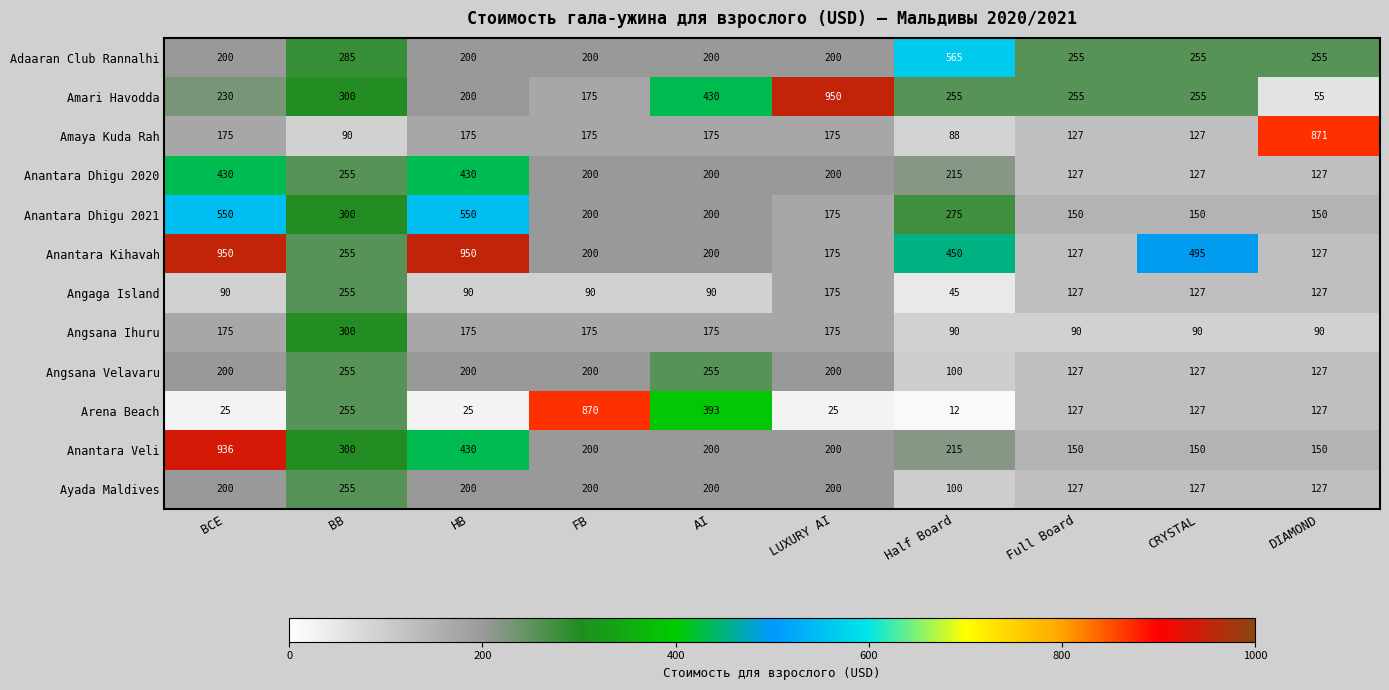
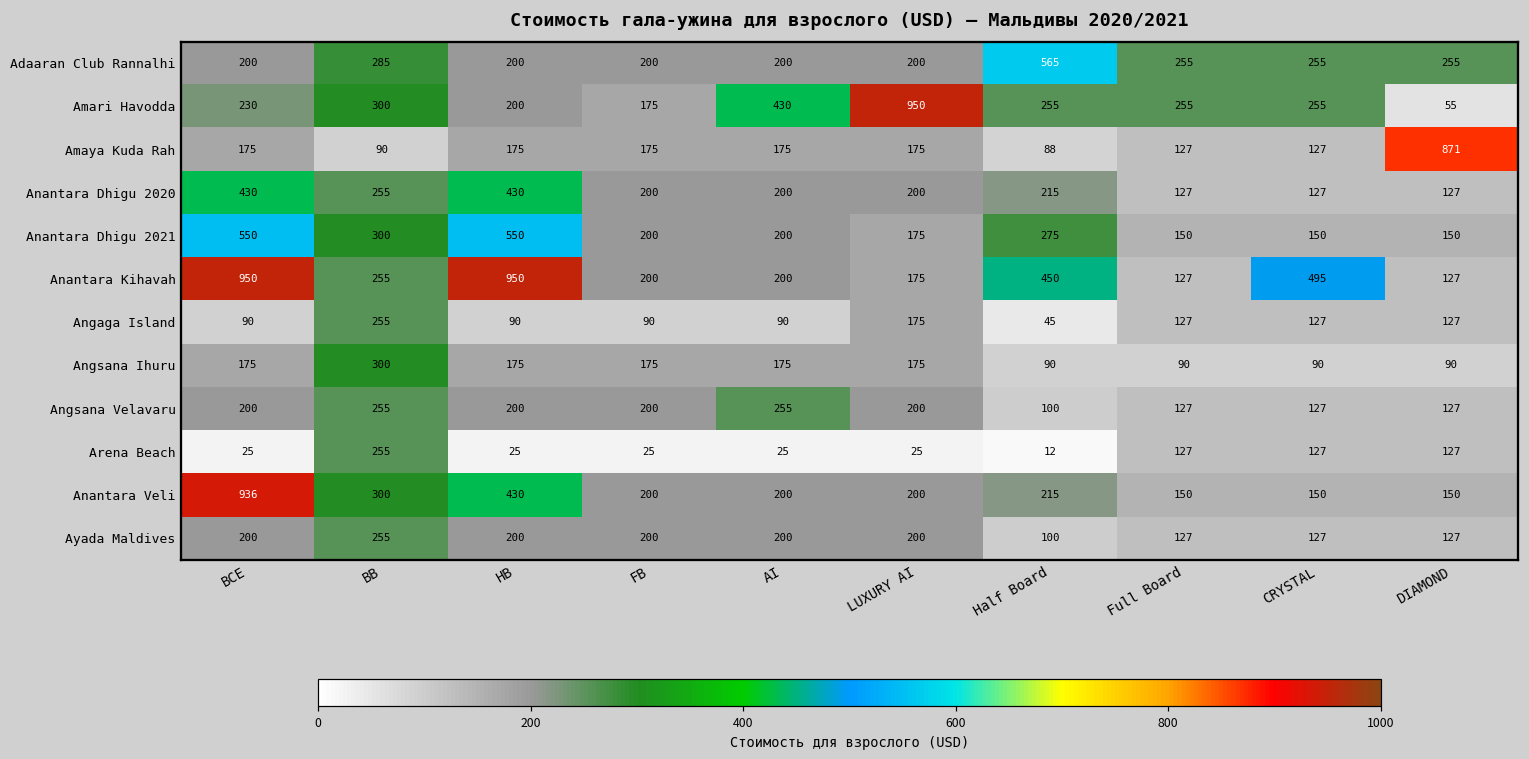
  {
    "Adaaran Club Rannalhi": {
      "ВСЕ": 200,
      "BB": 285,
      "HB": 200,
      "FB": 200,
      "AI": 200,
      "LUXURY AI": 200,
      "Half Board": 565,
      "Full Board": 255,
      "CRYSTAL": 255,
      "DIAMOND": 255
    },
    "Amari Havodda": {
      "ВСЕ": 230,
      "BB": 300,
      "HB": 200,
      "FB": 175,
      "AI": 430,
      "LUXURY AI": 950,
      "Half Board": 255,
      "Full Board": 255,
      "CRYSTAL": 255,
      "DIAMOND": 55
    },
    "Amaya Kuda Rah": {
      "ВСЕ": 175,
      "BB": 90,
      "HB": 175,
      "FB": 175,
      "AI": 175,
      "LUXURY AI": 175,
      "Half Board": 88,
      "Full Board": 127,
      "CRYSTAL": 127,
      "DIAMOND": 871
    },
    "Anantara Dhigu 2020": {
      "ВСЕ": 430,
      "BB": 255,
      "HB": 430,
      "FB": 200,
      "AI": 200,
      "LUXURY AI": 200,
      "Half Board": 215,
      "Full Board": 127,
      "CRYSTAL": 127,
      "DIAMOND": 127
    },
    "Anantara Dhigu 2021": {
      "ВСЕ": 550,
      "BB": 300,
      "HB": 550,
      "FB": 200,
      "AI": 200,
      "LUXURY AI": 175,
      "Half Board": 275,
      "Full Board": 150,
      "CRYSTAL": 150,
      "DIAMOND": 150
    },
    "Anantara Kihavah": {
      "ВСЕ": 950,
      "BB": 255,
      "HB": 950,
      "FB": 200,
      "AI": 200,
      "LUXURY AI": 175,
      "Half Board": 450,
      "Full Board": 127,
      "CRYSTAL": 495,
      "DIAMOND": 127
    },
    "Angaga Island": {
      "ВСЕ": 90,
      "BB": 255,
      "HB": 90,
      "FB": 90,
      "AI": 90,
      "LUXURY AI": 175,
      "Half Board": 45,
      "Full Board": 127,
      "CRYSTAL": 127,
      "DIAMOND": 127
    },
    "Angsana Ihuru": {
      "ВСЕ": 175,
      "BB": 300,
      "HB": 175,
      "FB": 175,
      "AI": 175,
      "LUXURY AI": 175,
      "Half Board": 90,
      "Full Board": 90,
      "CRYSTAL": 90,
      "DIAMOND": 90
    },
    "Angsana Velavaru": {
      "ВСЕ": 200,
      "BB": 255,
      "HB": 200,
      "FB": 200,
      "AI": 255,
      "LUXURY AI": 200,
      "Half Board": 100,
      "Full Board": 127,
      "CRYSTAL": 127,
      "DIAMOND": 127
    },
    "Arena Beach": {
      "ВСЕ": 25,
      "BB": 255,
      "HB": 25,
-     "FB": 870,
-     "AI": 393,
+     "FB": 25,
+     "AI": 25,
      "LUXURY AI": 25,
      "Half Board": 12,
      "Full Board": 127,
      "CRYSTAL": 127,
      "DIAMOND": 127
    },
    "Anantara Veli": {
      "ВСЕ": 936,
      "BB": 300,
      "HB": 430,
      "FB": 200,
      "AI": 200,
      "LUXURY AI": 200,
      "Half Board": 215,
      "Full Board": 150,
      "CRYSTAL": 150,
      "DIAMOND": 150
    },
    "Ayada Maldives": {
      "ВСЕ": 200,
      "BB": 255,
      "HB": 200,
      "FB": 200,
      "AI": 200,
      "LUXURY AI": 200,
      "Half Board": 100,
      "Full Board": 127,
      "CRYSTAL": 127,
      "DIAMOND": 127
    }
  }
